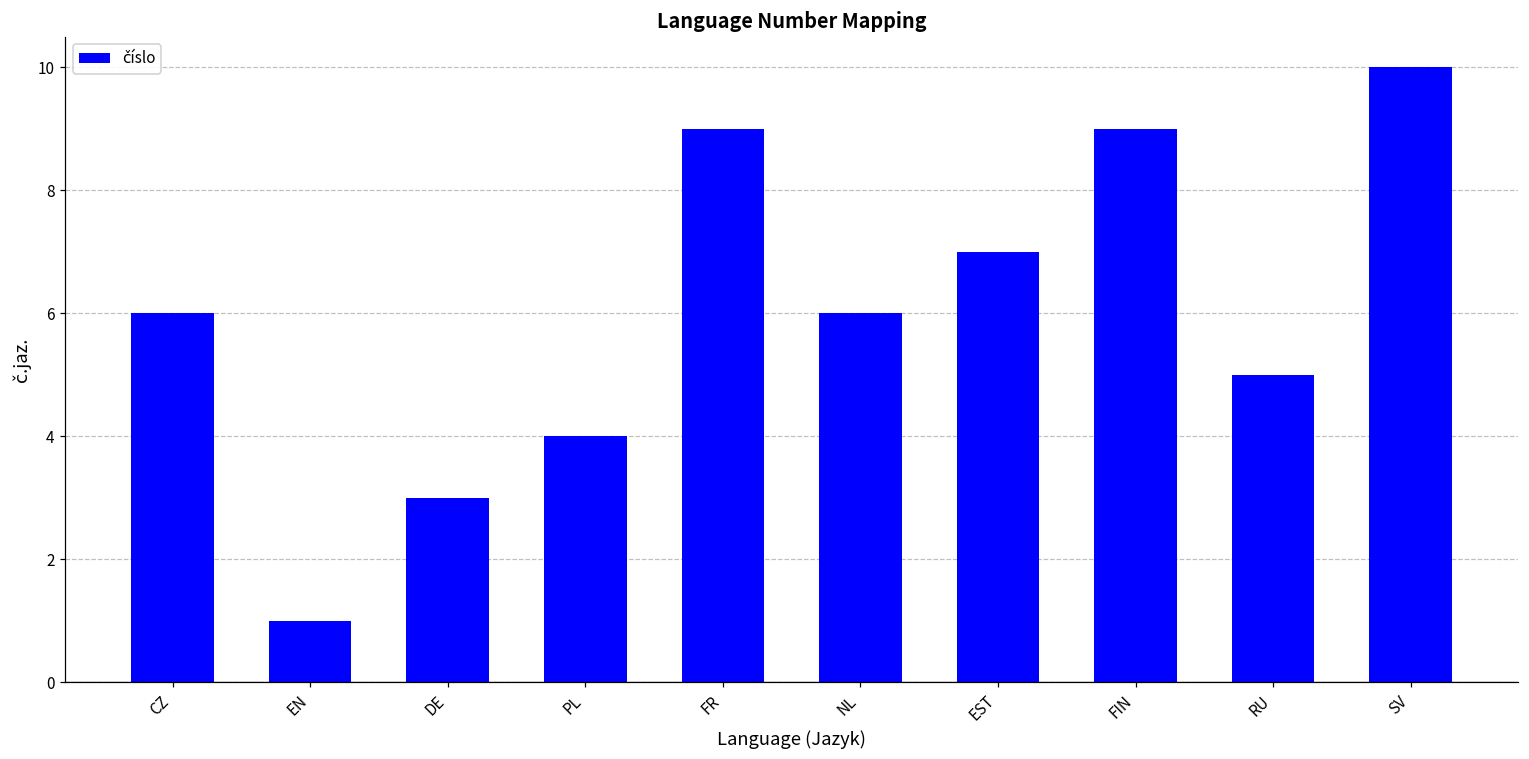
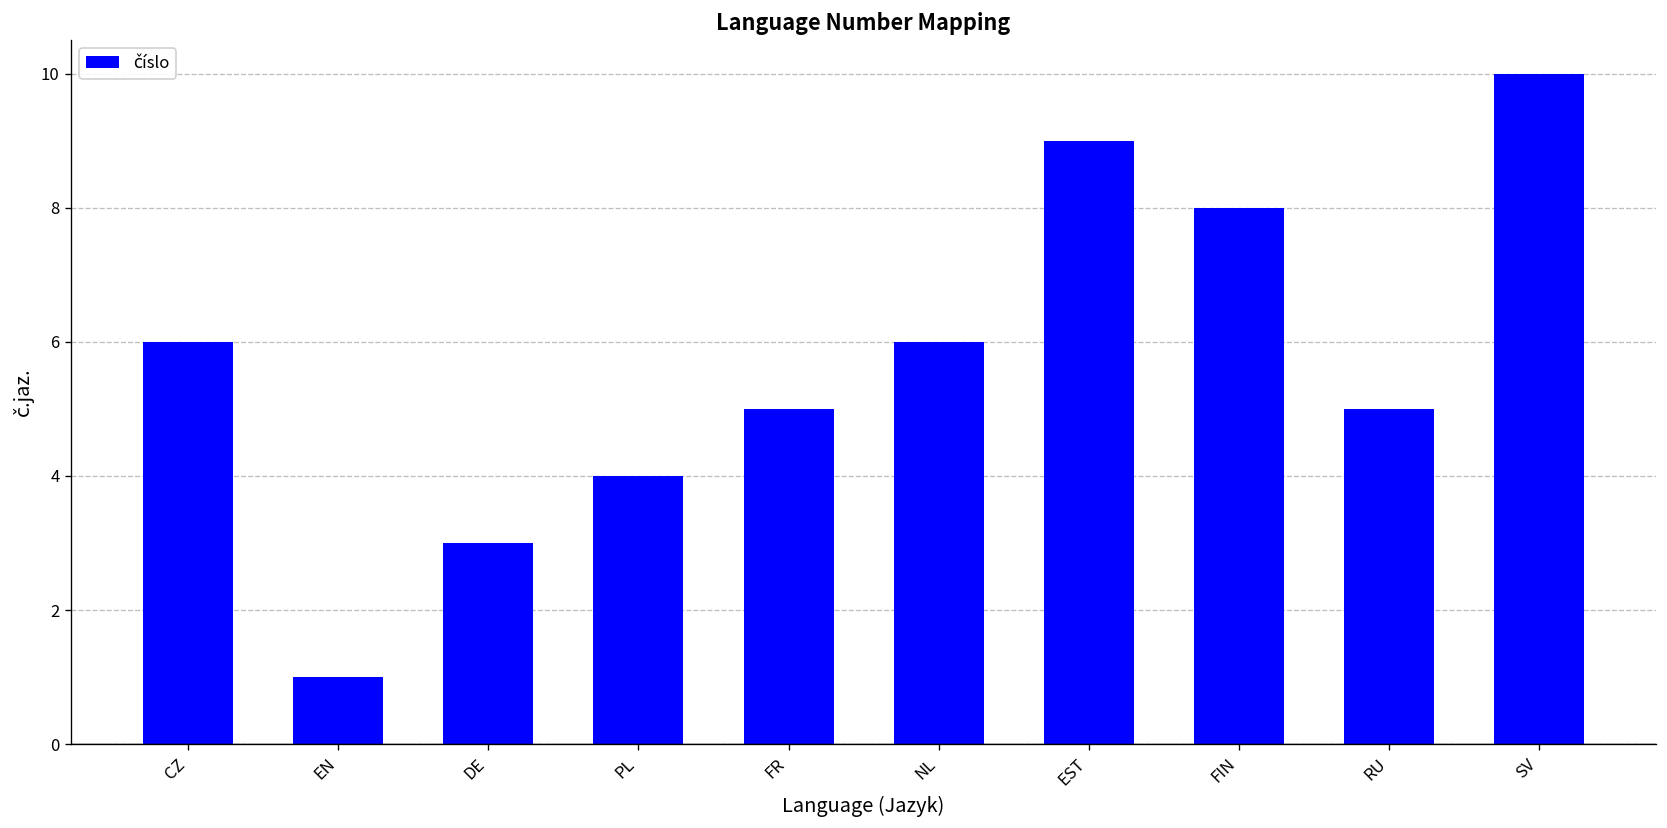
  {
    "CZ": 6,
    "EN": 1,
    "DE": 3,
    "PL": 4,
-   "FR": 9,
+   "FR": 5,
    "NL": 6,
-   "EST": 7,
-   "FIN": 9,
+   "EST": 9,
+   "FIN": 8,
    "RU": 5,
    "SV": 10
  }
